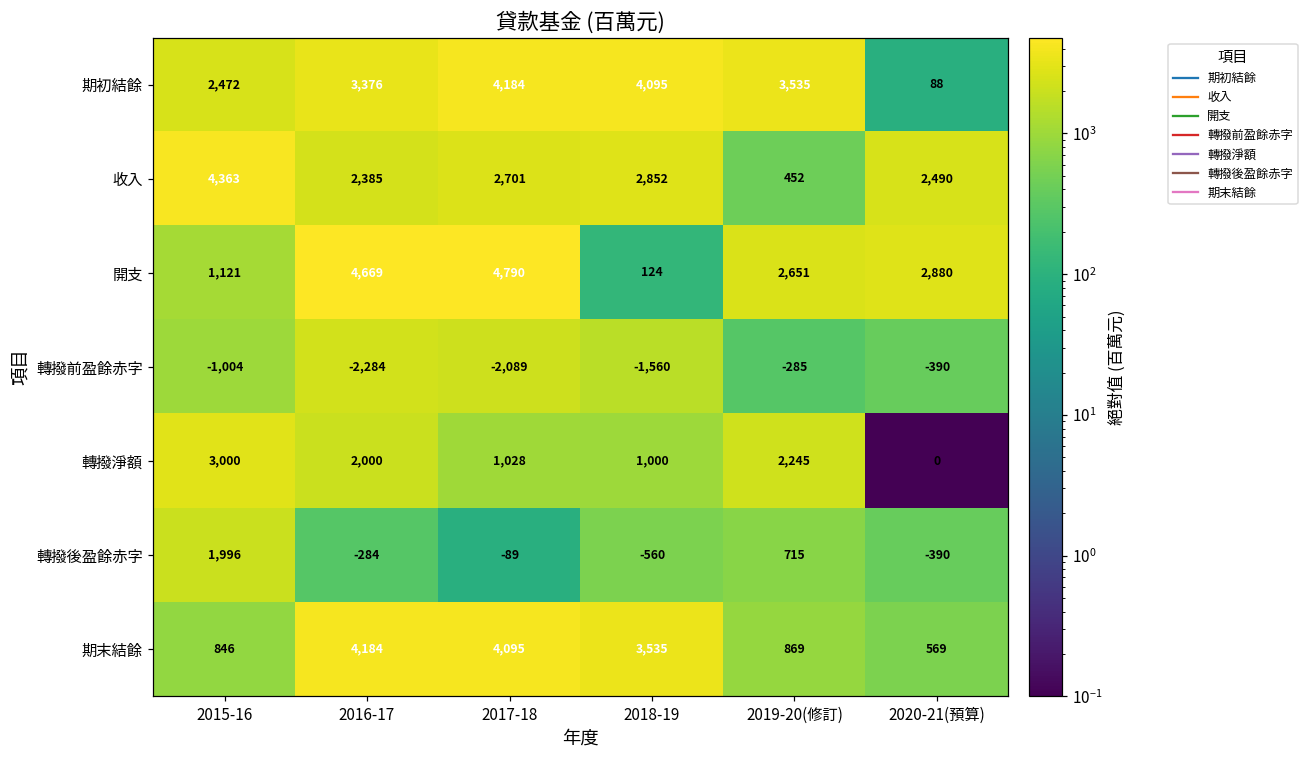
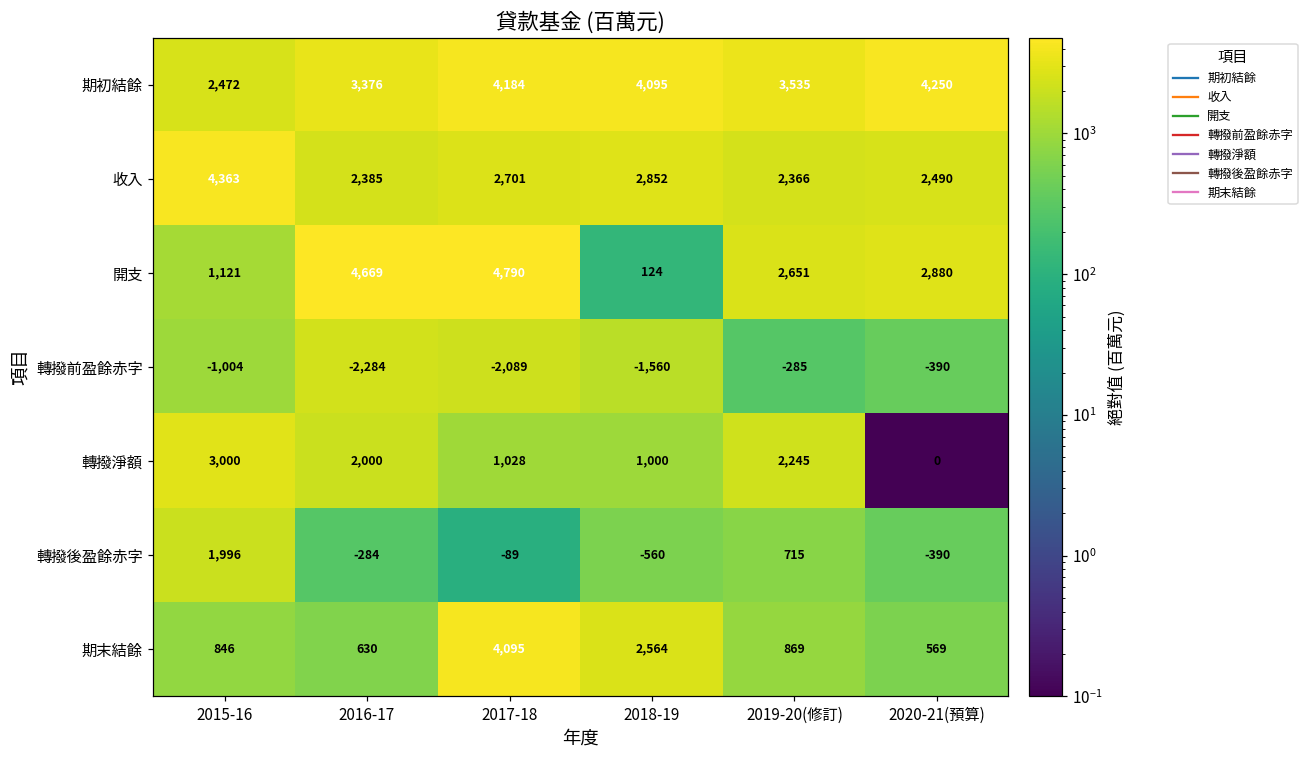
  {
    "期初結餘": {
      "2015-16": "2,472",
      "2016-17": "3,376",
      "2017-18": "4,184",
      "2018-19": "4,095",
      "2019-20(修訂)": "3,535",
-     "2020-21(預算)": "88"
+     "2020-21(預算)": "4,250"
    },
    "收入": {
      "2015-16": "4,363",
      "2016-17": "2,385",
      "2017-18": "2,701",
      "2018-19": "2,852",
-     "2019-20(修訂)": "452",
+     "2019-20(修訂)": "2,366",
      "2020-21(預算)": "2,490"
    },
    "開支": {
      "2015-16": "1,121",
      "2016-17": "4,669",
      "2017-18": "4,790",
      "2018-19": "124",
      "2019-20(修訂)": "2,651",
      "2020-21(預算)": "2,880"
    },
    "轉撥前盈餘赤字": {
      "2015-16": "-1,004",
      "2016-17": "-2,284",
      "2017-18": "-2,089",
      "2018-19": "-1,560",
      "2019-20(修訂)": "-285",
      "2020-21(預算)": "-390"
    },
    "轉撥淨額": {
      "2015-16": "3,000",
      "2016-17": "2,000",
      "2017-18": "1,028",
      "2018-19": "1,000",
      "2019-20(修訂)": "2,245",
      "2020-21(預算)": "0"
    },
    "轉撥後盈餘赤字": {
      "2015-16": "1,996",
      "2016-17": "-284",
      "2017-18": "-89",
      "2018-19": "-560",
      "2019-20(修訂)": "715",
      "2020-21(預算)": "-390"
    },
    "期末結餘": {
      "2015-16": "846",
-     "2016-17": "4,184",
+     "2016-17": "630",
      "2017-18": "4,095",
-     "2018-19": "3,535",
+     "2018-19": "2,564",
      "2019-20(修訂)": "869",
      "2020-21(預算)": "569"
    }
  }
